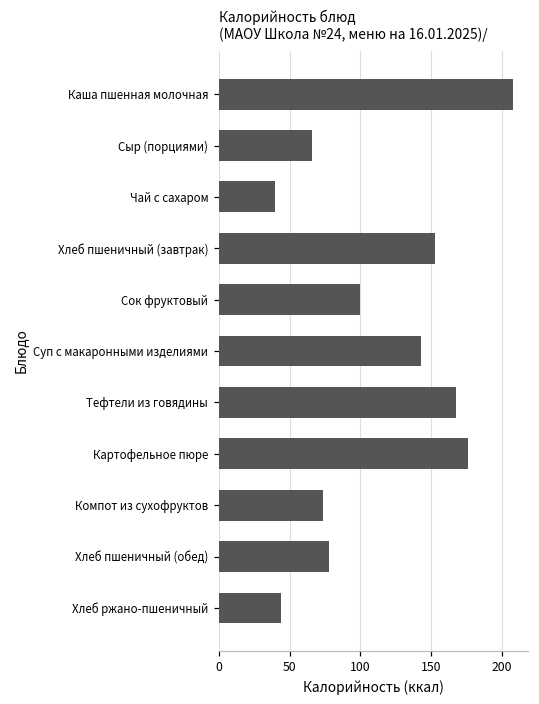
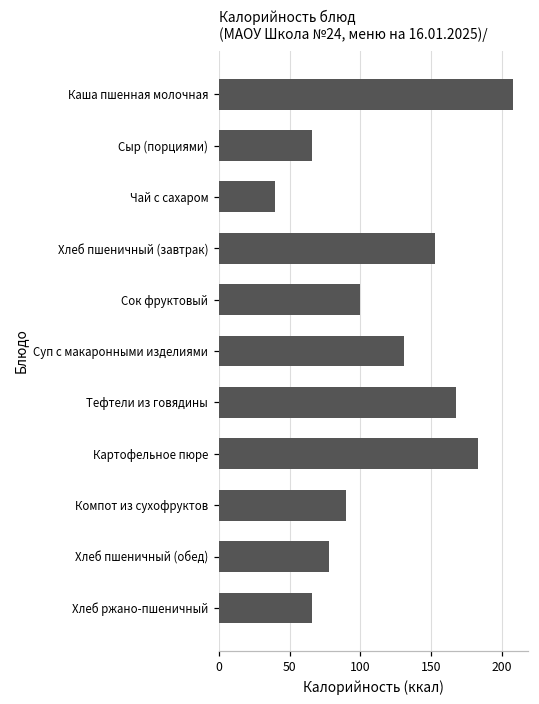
  {
    "Каша пшенная молочная": 208,
    "Сыр (порциями)": 66,
    "Чай с сахаром": 40,
    "Хлеб пшеничный (завтрак)": 153,
    "Сок фруктовый": 99,
-   "Суп с макаронными изделиями": 143,
+   "Суп с макаронными изделиями": 131,
    "Тефтели из говядины": 168,
-   "Картофельное пюре": 176,
-   "Компот из сухофруктов": 74,
+   "Картофельное пюре": 183,
+   "Компот из сухофруктов": 90,
    "Хлеб пшеничный (обед)": 78,
-   "Хлеб ржано-пшеничный": 44
+   "Хлеб ржано-пшеничный": 66
  }
